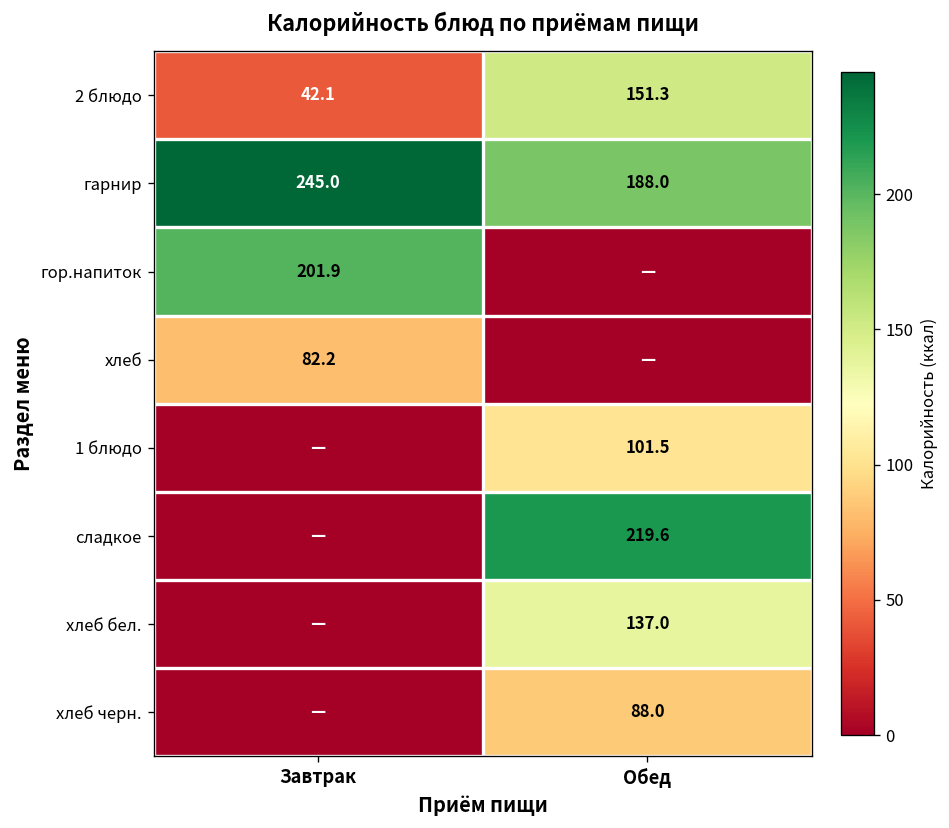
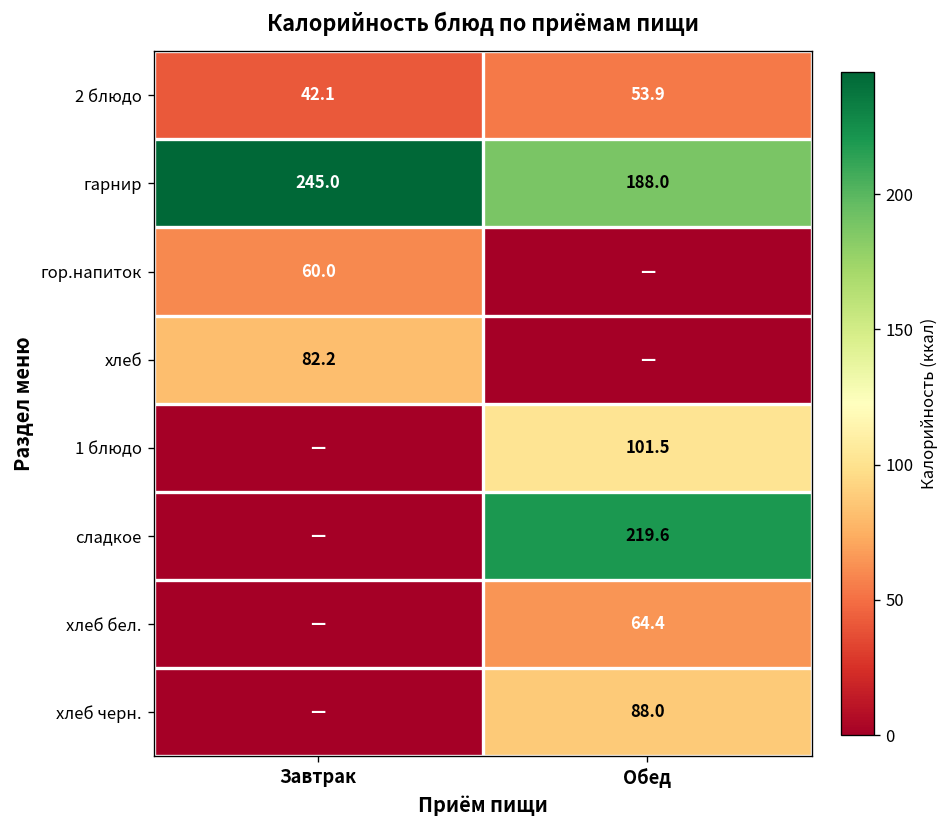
  {
    "2 блюдо": {
      "Завтрак": 42.1,
-     "Обед": 151.3
+     "Обед": 53.9
    },
    "гарнир": {
      "Завтрак": 245.0,
      "Обед": 188.0
    },
    "гор.напиток": {
-     "Завтрак": 201.9
+     "Завтрак": 60.0
    },
    "хлеб": {
      "Завтрак": 82.2
    },
    "1 блюдо": {
      "Обед": 101.5
    },
    "сладкое": {
      "Обед": 219.6
    },
    "хлеб бел.": {
-     "Обед": 137.0
+     "Обед": 64.4
    },
    "хлеб черн.": {
      "Обед": 88.0
    }
  }
